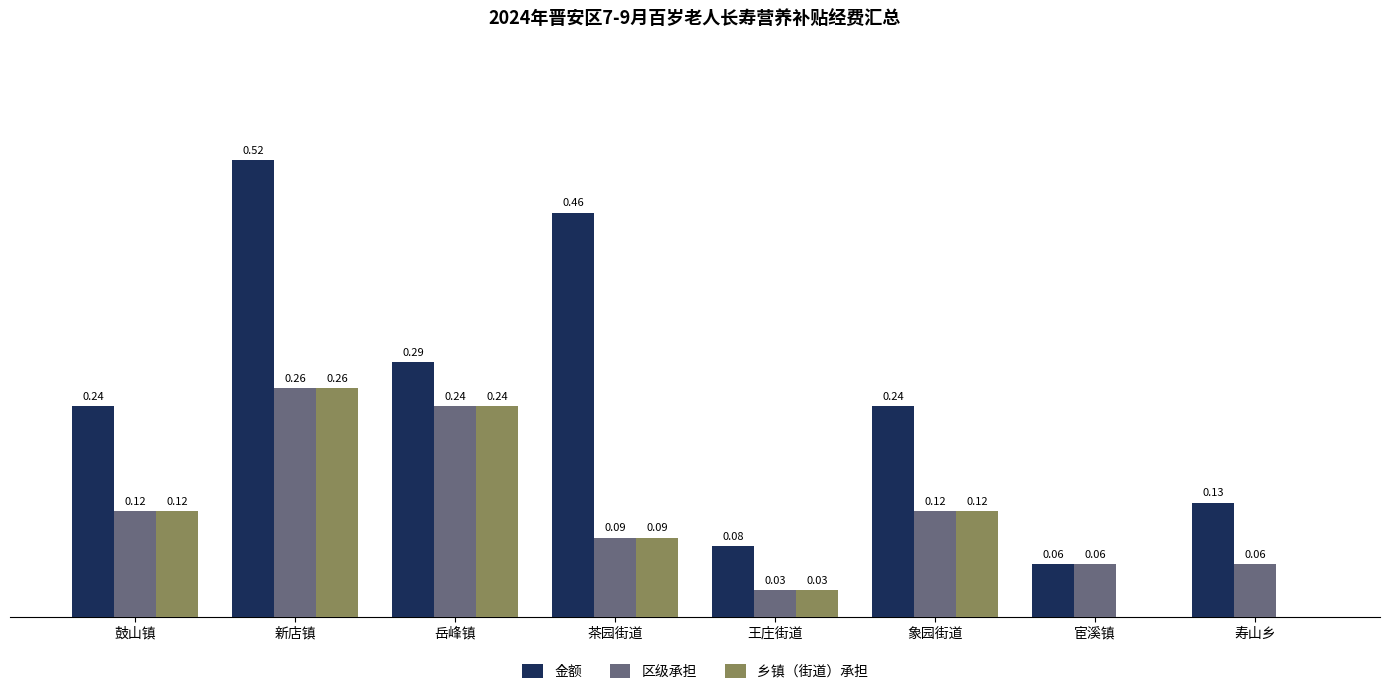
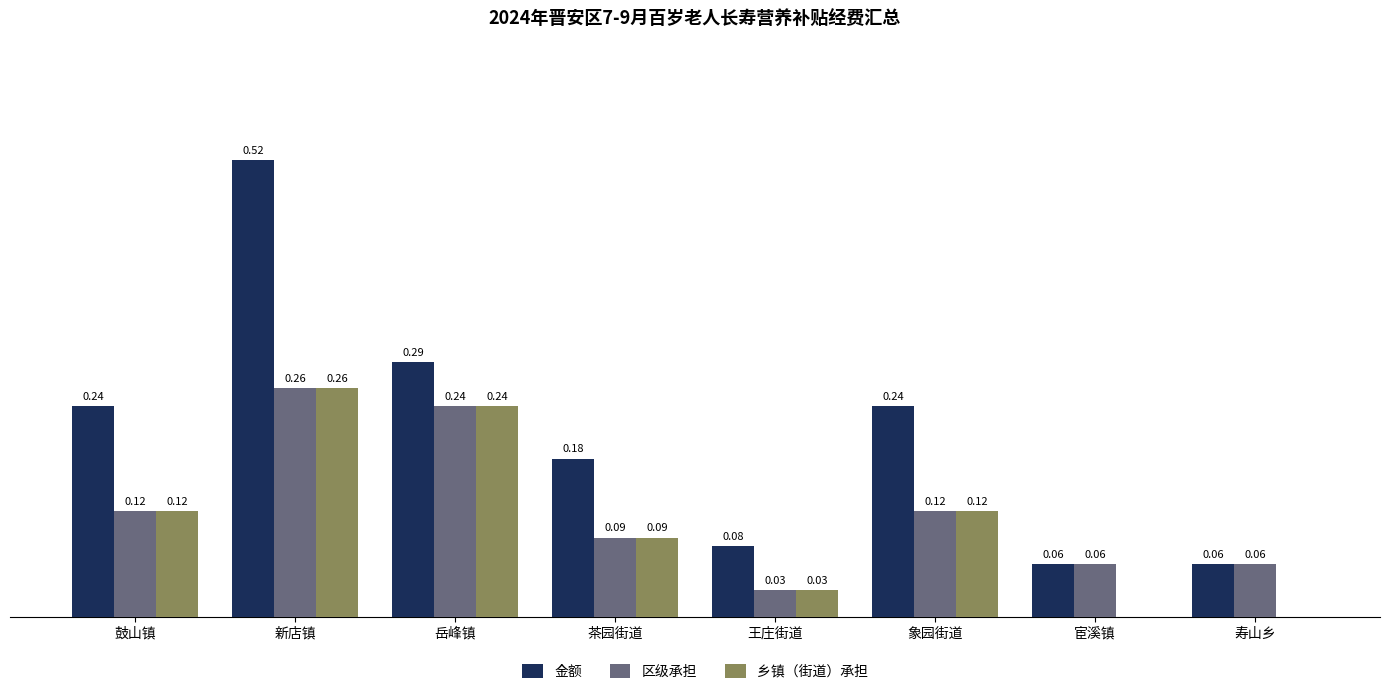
  {
    "金额": {
      "鼓山镇": 0.24,
      "新店镇": 0.52,
      "岳峰镇": 0.29,
-     "茶园街道": 0.46,
+     "茶园街道": 0.18,
      "王庄街道": 0.08,
      "象园街道": 0.24,
      "宦溪镇": 0.06,
-     "寿山乡": 0.13
+     "寿山乡": 0.06
    }
  }
